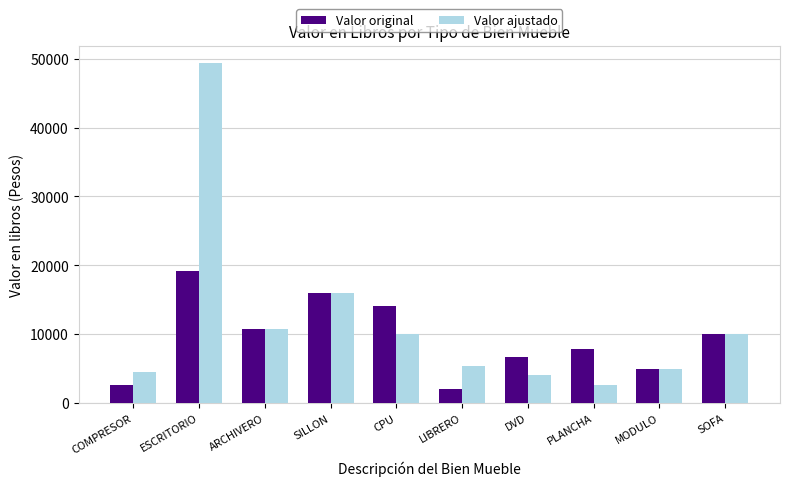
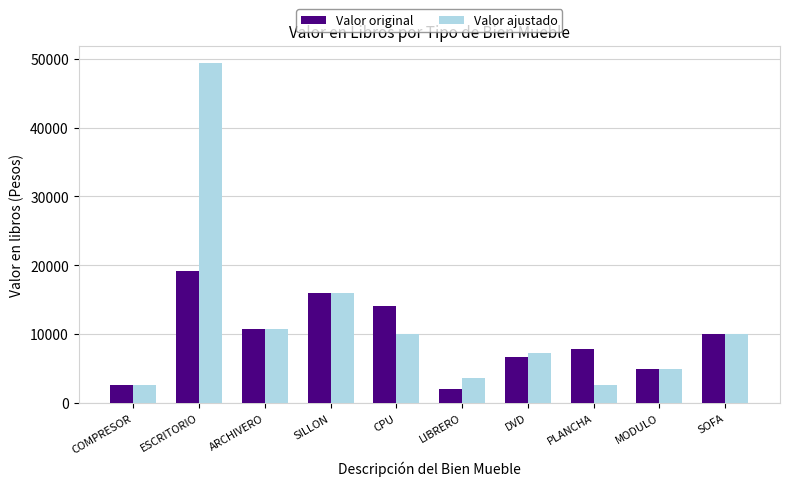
  {
    "Valor original": {
      "COMPRESOR": 3000,
      "ESCRITORIO": 19000,
      "ARCHIVERO": 11000,
      "SILLON": 16000,
      "CPU": 14000,
      "LIBRERO": 2000,
      "DVD": 7000,
      "PLANCHA": 8000,
      "MODULO": 5000,
      "SOFA": 10000
    },
    "Valor ajustado": {
-     "COMPRESOR": 5000,
+     "COMPRESOR": 3000,
      "ESCRITORIO": 49000,
      "ARCHIVERO": 11000,
      "SILLON": 16000,
      "CPU": 10000,
-     "LIBRERO": 5000,
-     "DVD": 4000,
+     "LIBRERO": 4000,
+     "DVD": 7000,
      "PLANCHA": 3000,
      "MODULO": 5000,
      "SOFA": 10000
    }
  }
